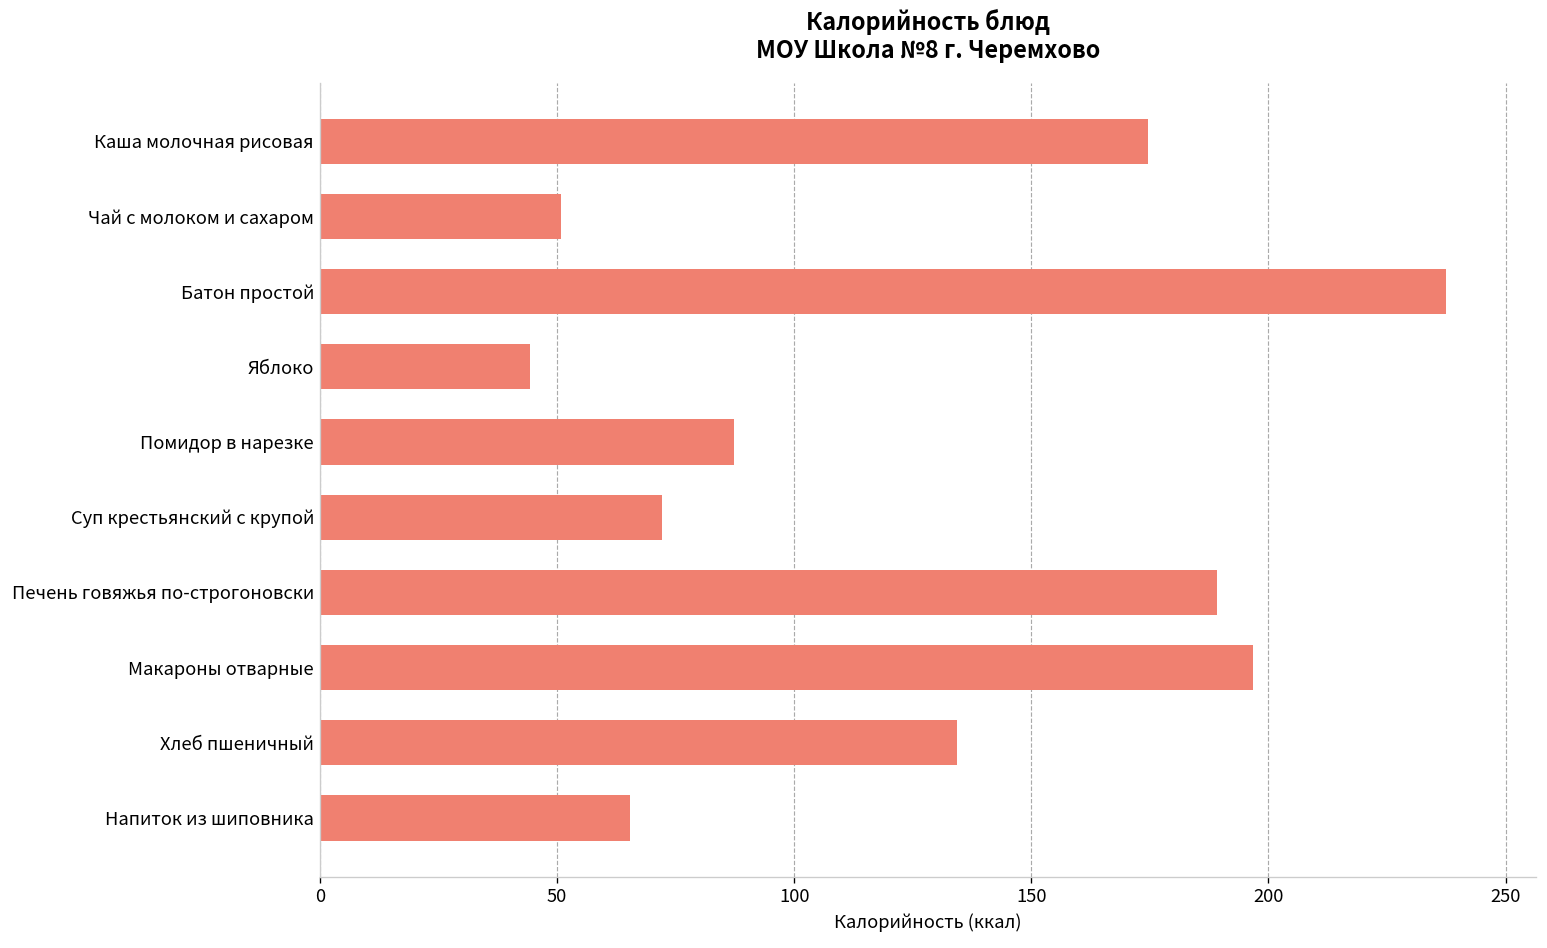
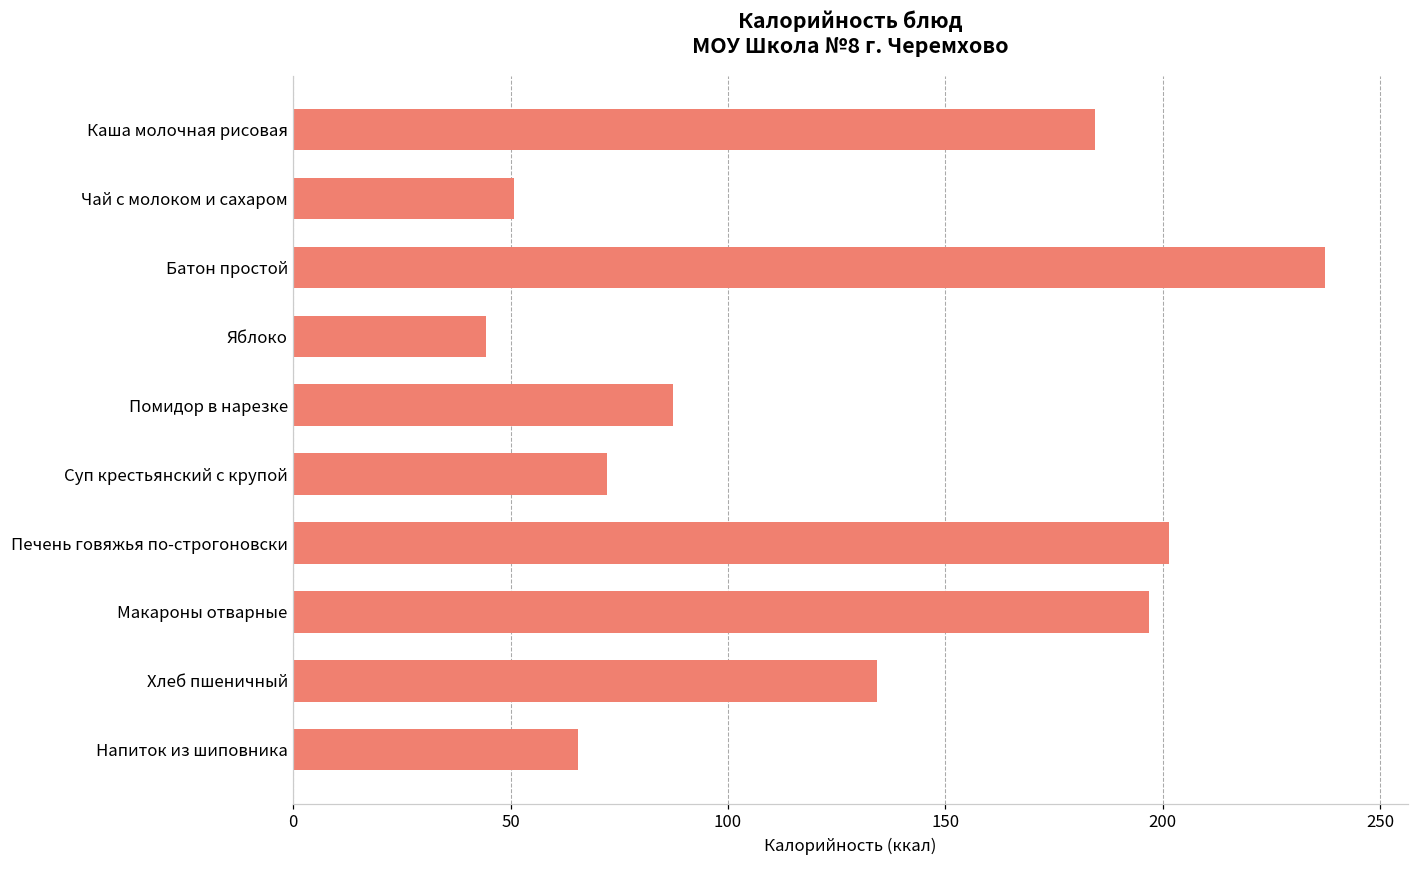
  {
-   "Каша молочная рисовая": 175,
+   "Каша молочная рисовая": 185,
    "Чай с молоком и сахаром": 51,
    "Батон простой": 237,
    "Яблоко": 44,
    "Помидор в нарезке": 87,
    "Суп крестьянский с крупой": 72,
-   "Печень говяжья по-строгоновски": 189,
+   "Печень говяжья по-строгоновски": 201,
    "Макароны отварные": 197,
    "Хлеб пшеничный": 134,
    "Напиток из шиповника": 65
  }
